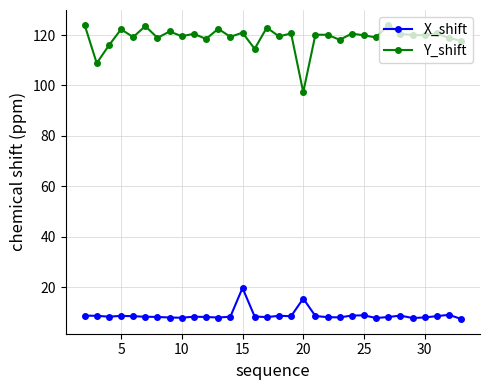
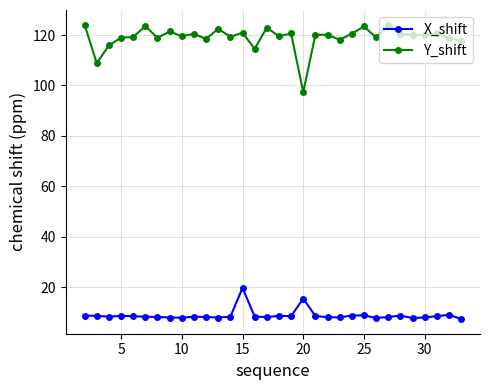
  {
    "X_shift": {
      "5": 9,
      "10": 8,
      "15": 20,
      "20": 15,
      "25": 9,
      "30": 8
    },
    "Y_shift": {
-     "5": 122,
+     "5": 119,
      "10": 120,
      "15": 121,
      "20": 97,
-     "25": 120
+     "25": 123
    }
  }
